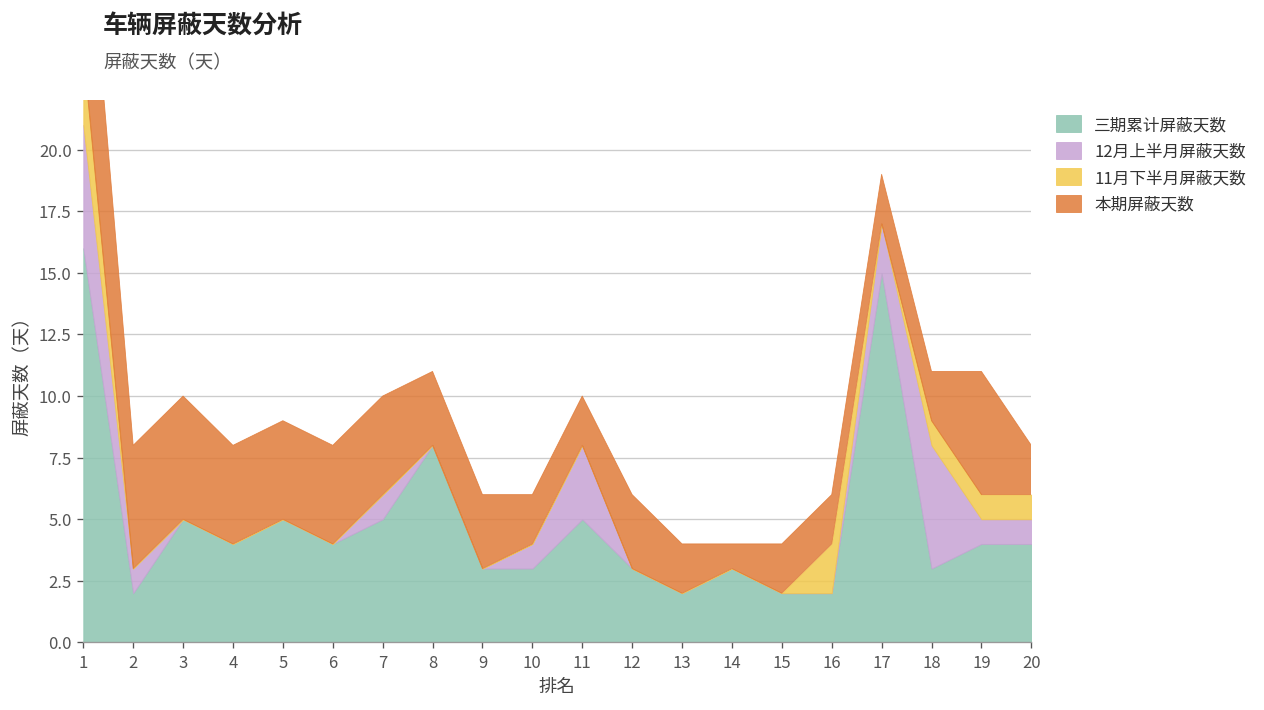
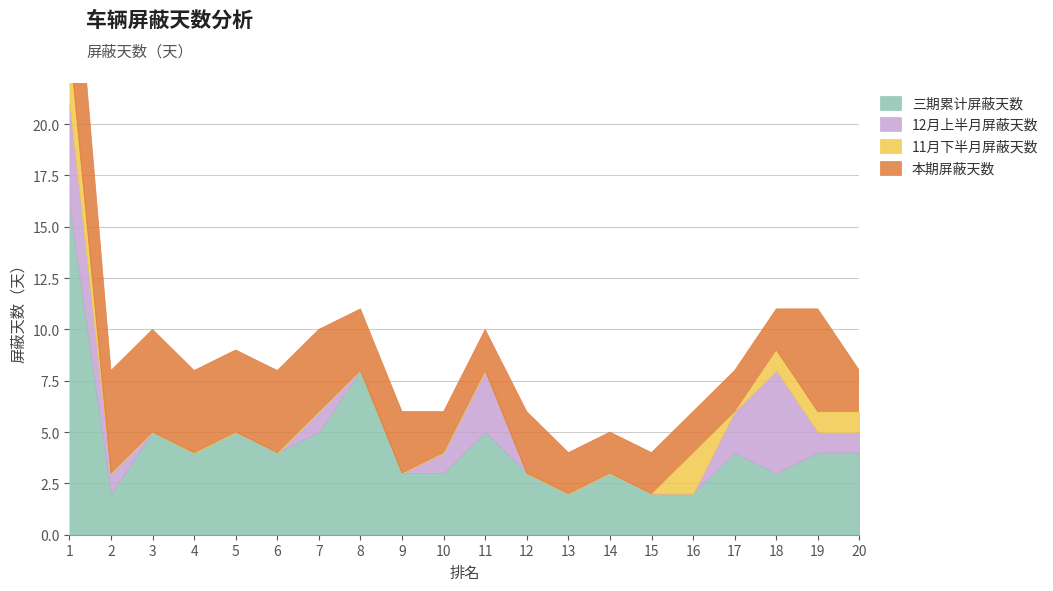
  {
    "三期累计屏蔽天数": {
      "1": 16,
      "2": 2,
      "7": 5,
      "10": 3,
      "11": 5,
-     "17": 15,
+     "17": 4,
      "18": 3,
      "19": 4,
      "20": 4
    },
    "12月上半月屏蔽天数": {
      "1": 5,
      "18": 5,
      "19": 1,
      "20": 1
    },
    "11月下半月屏蔽天数": {
      "16": 2,
      "18": 1,
      "19": 1,
      "20": 1
    },
    "本期屏蔽天数": {
      "2": 5,
      "3": 5,
      "4": 4,
      "5": 4,
      "6": 4,
      "7": 4,
      "8": 3,
      "9": 3,
      "10": 2,
      "11": 2,
      "12": 3,
      "13": 2,
-     "14": 1,
+     "14": 2,
      "15": 2,
      "16": 2,
      "17": 2,
      "18": 2,
      "19": 5,
      "20": 2
    }
  }
